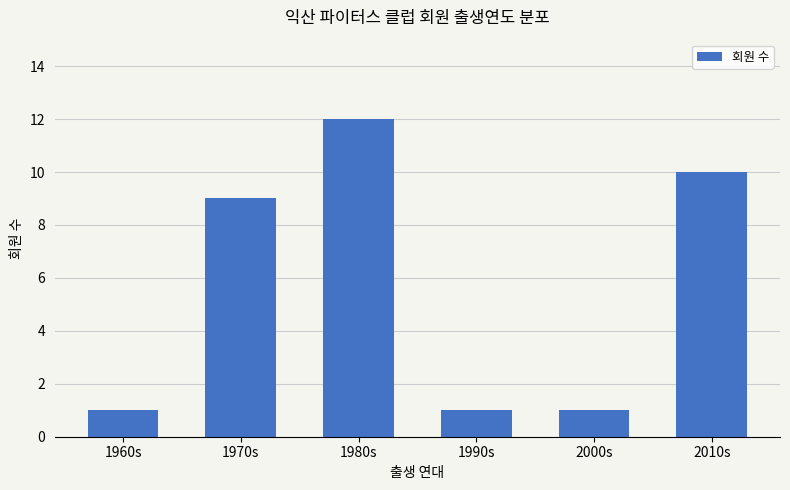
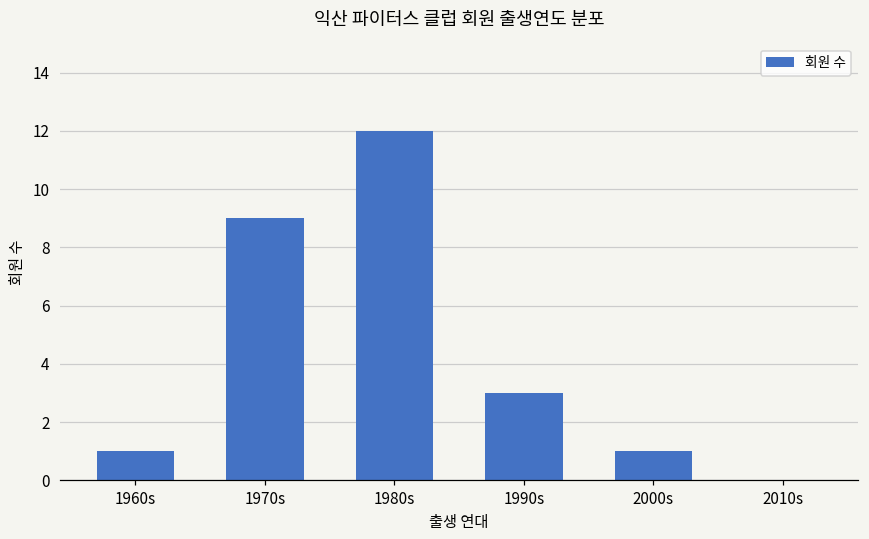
  {
    "1960s": 1,
    "1970s": 9,
    "1980s": 12,
-   "1990s": 1,
+   "1990s": 3,
    "2000s": 1,
-   "2010s": 10
+   "2010s": 0
  }
